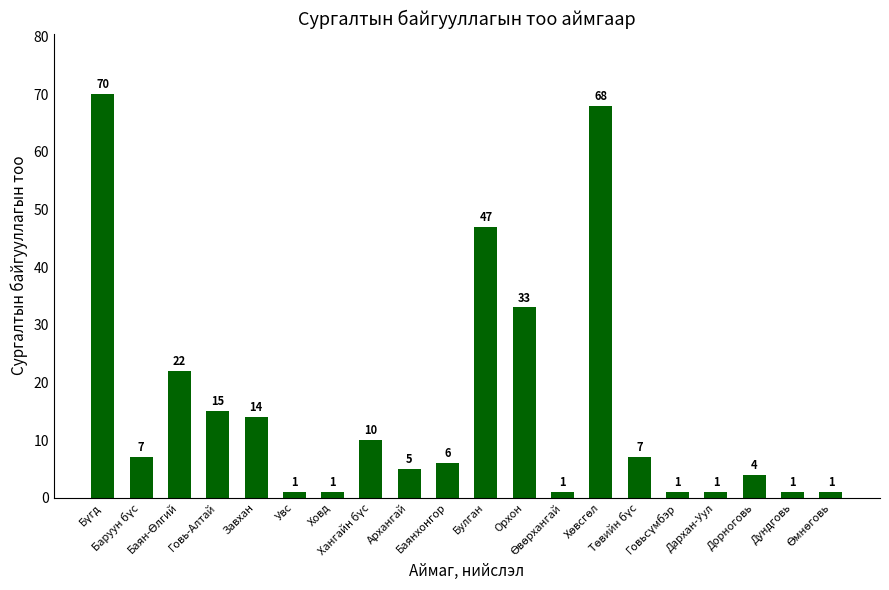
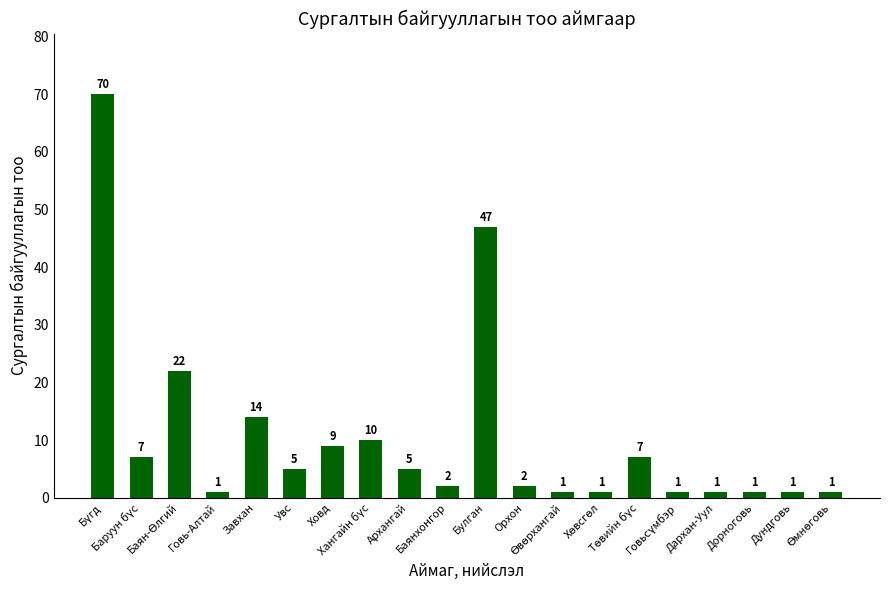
  {
    "Бүгд": 70,
    "Баруун бүс": 7,
    "Баян-Өлгий": 22,
-   "Говь-Алтай": 15,
+   "Говь-Алтай": 1,
    "Завхан": 14,
-   "Увс": 1,
-   "Ховд": 1,
+   "Увс": 5,
+   "Ховд": 9,
    "Хангайн бүс": 10,
    "Архангай": 5,
-   "Баянхонгор": 6,
+   "Баянхонгор": 2,
    "Булган": 47,
-   "Орхон": 33,
+   "Орхон": 2,
    "Өвөрхангай": 1,
-   "Хөвсгөл": 68,
+   "Хөвсгөл": 1,
    "Төвийн бүс": 7,
    "Говьсүмбэр": 1,
    "Дархан-Уул": 1,
-   "Дорноговь": 4,
+   "Дорноговь": 1,
    "Дундговь": 1,
    "Өмнөговь": 1
  }
